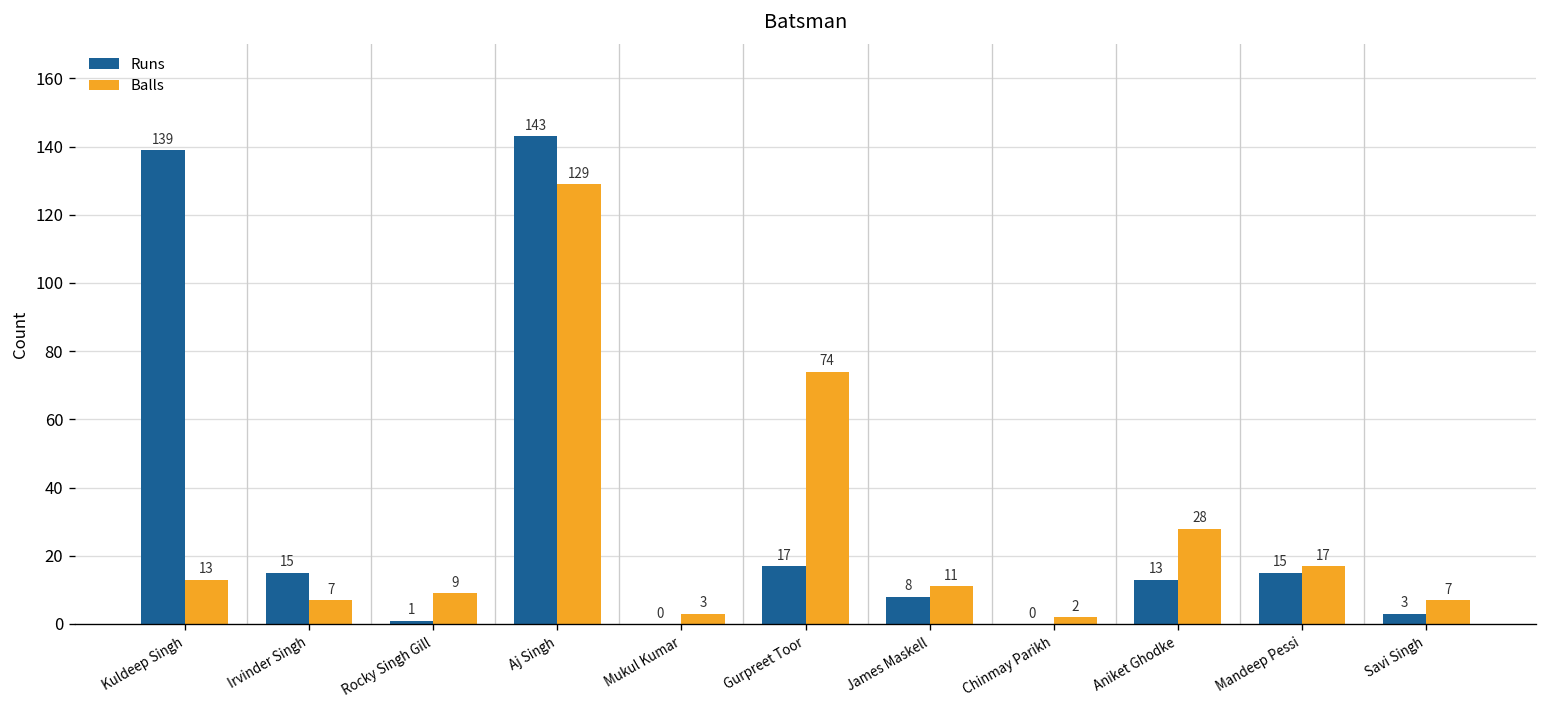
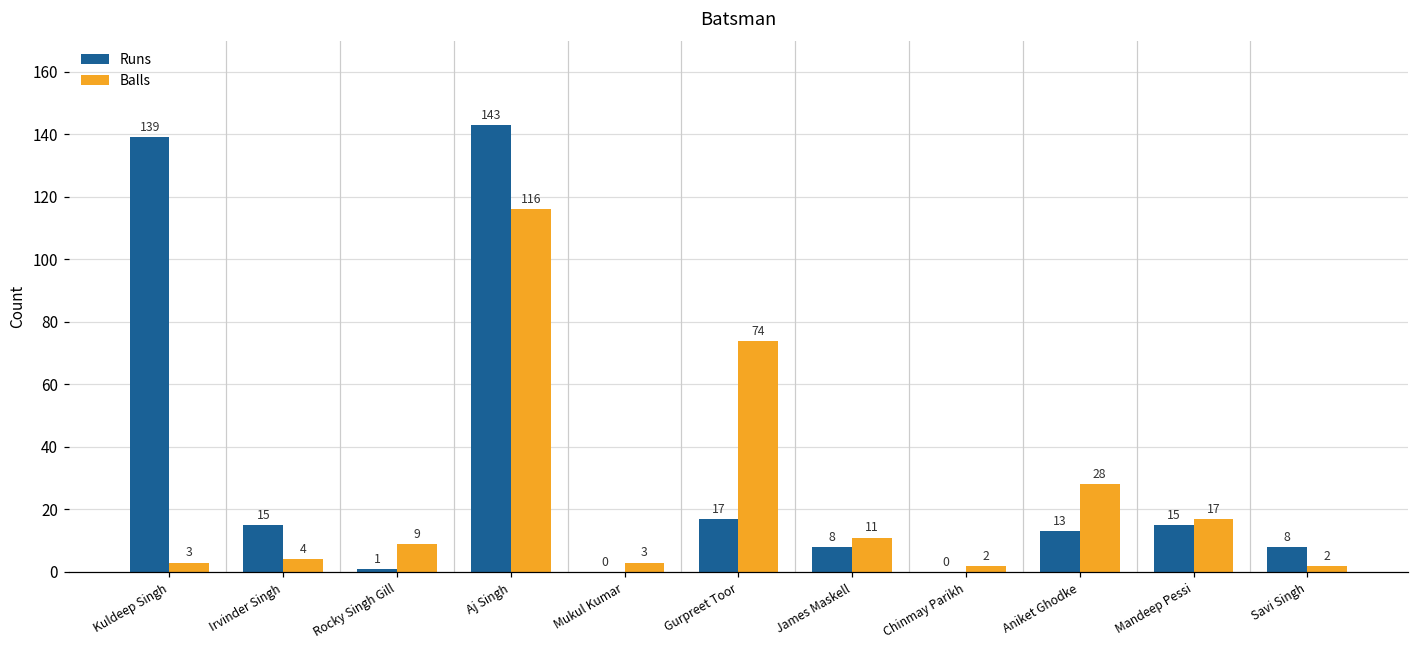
  {
    "Runs": {
      "Kuldeep Singh": 139,
      "Irvinder Singh": 15,
      "Rocky Singh Gill": 1,
      "Aj Singh": 143,
      "Mukul Kumar": 0,
      "Gurpreet Toor": 17,
      "James Maskell": 8,
      "Chinmay Parikh": 0,
      "Aniket Ghodke": 13,
      "Mandeep Pessi": 15,
-     "Savi Singh": 3
+     "Savi Singh": 8
    },
    "Balls": {
-     "Kuldeep Singh": 13,
-     "Irvinder Singh": 7,
+     "Kuldeep Singh": 3,
+     "Irvinder Singh": 4,
      "Rocky Singh Gill": 9,
-     "Aj Singh": 129,
+     "Aj Singh": 116,
      "Mukul Kumar": 3,
      "Gurpreet Toor": 74,
      "James Maskell": 11,
      "Chinmay Parikh": 2,
      "Aniket Ghodke": 28,
      "Mandeep Pessi": 17,
-     "Savi Singh": 7
+     "Savi Singh": 2
    }
  }
